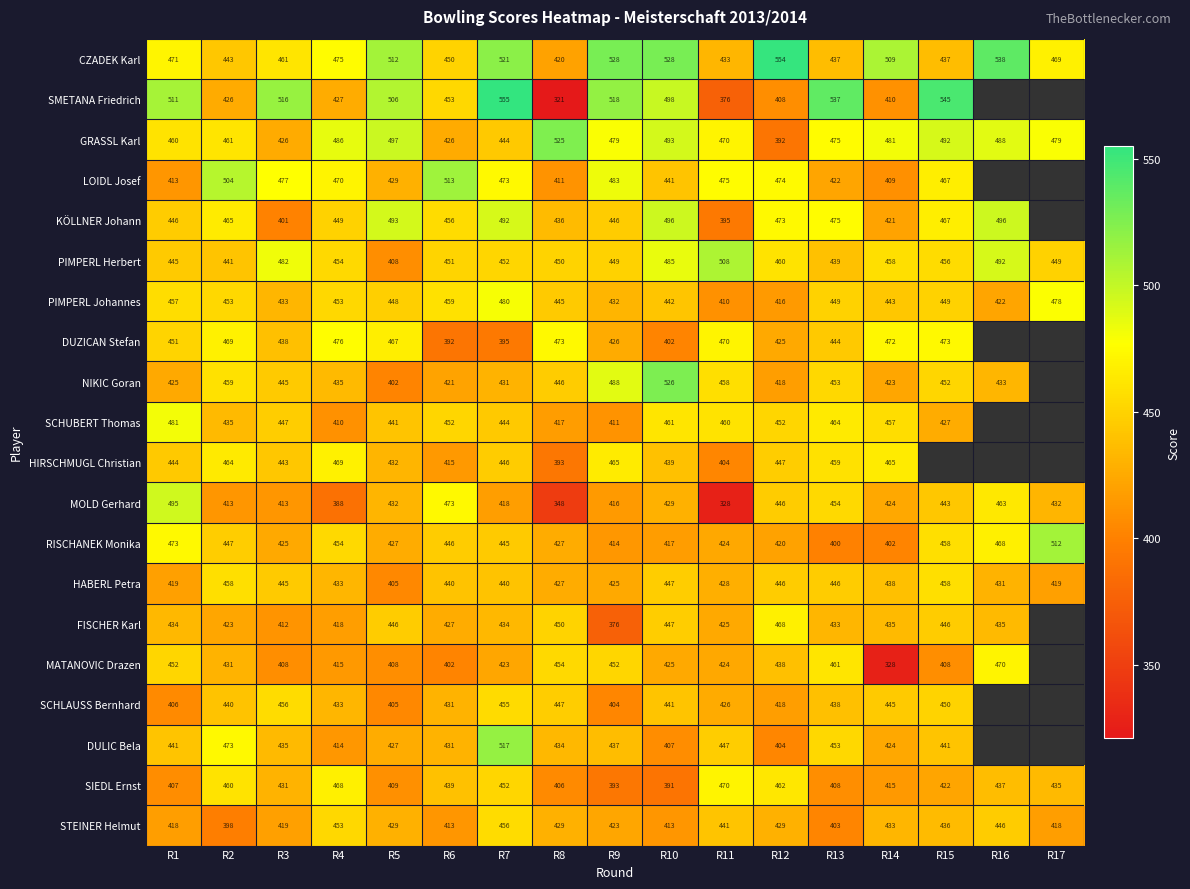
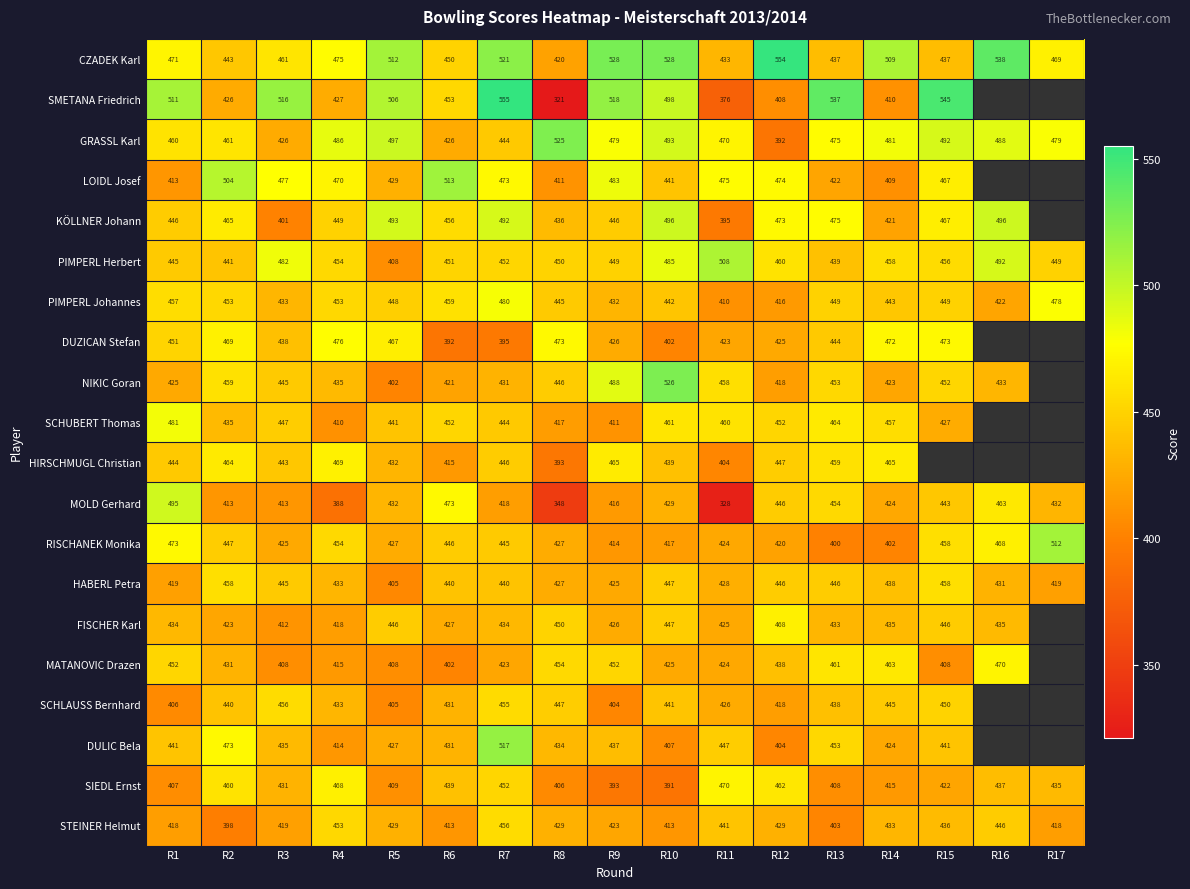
  {
    "DUZICAN Stefan": {
      "R1": 451,
      "R2": 469,
      "R3": 438,
      "R4": 476,
      "R5": 467,
      "R6": 392,
      "R7": 395,
      "R8": 473,
      "R9": 426,
      "R10": 402,
-     "R11": 470,
+     "R11": 423,
      "R12": 425,
      "R13": 444,
      "R14": 472,
      "R15": 473
    },
    "FISCHER Karl": {
      "R1": 434,
      "R2": 423,
      "R3": 412,
      "R4": 418,
      "R5": 446,
      "R6": 427,
      "R7": 434,
      "R8": 450,
-     "R9": 376,
+     "R9": 426,
      "R10": 447,
      "R11": 425,
      "R12": 468,
      "R13": 433,
      "R14": 435,
      "R15": 446,
      "R16": 435
    },
    "MATANOVIC Drazen": {
      "R1": 452,
      "R2": 431,
      "R3": 408,
      "R4": 415,
      "R5": 408,
      "R6": 402,
      "R7": 423,
      "R8": 454,
      "R9": 452,
      "R10": 425,
      "R11": 424,
      "R12": 438,
      "R13": 461,
-     "R14": 328,
+     "R14": 463,
      "R15": 408,
      "R16": 470
    }
  }
